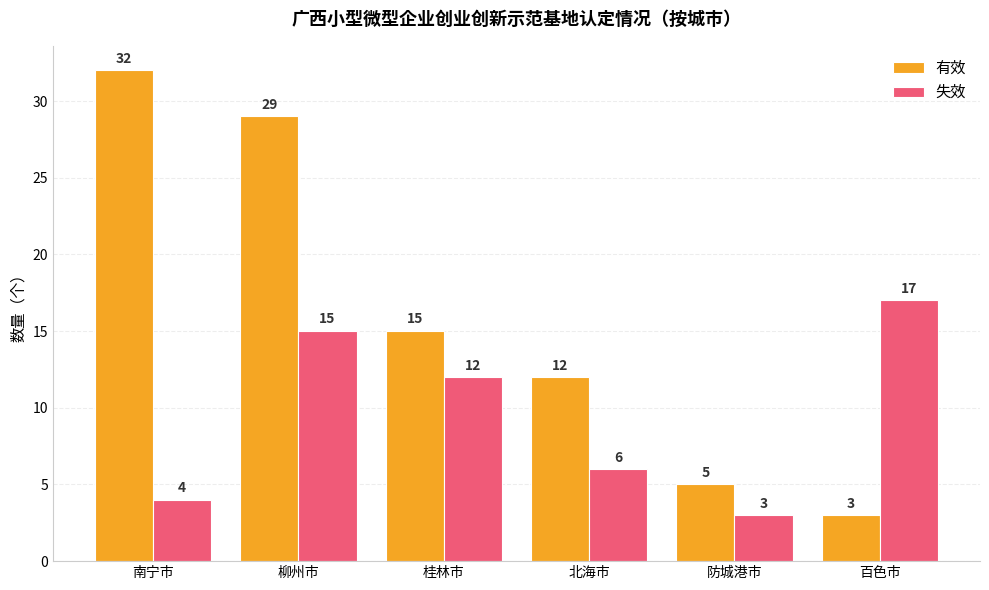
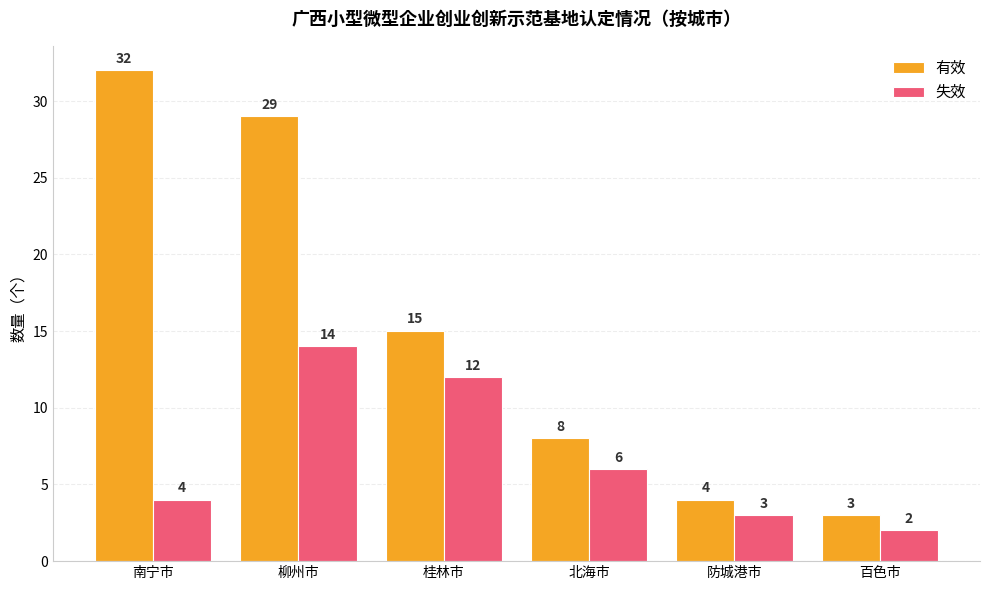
  {
    "有效": {
      "南宁市": 32,
      "柳州市": 29,
      "桂林市": 15,
-     "北海市": 12,
-     "防城港市": 5,
+     "北海市": 8,
+     "防城港市": 4,
      "百色市": 3
    },
    "失效": {
      "南宁市": 4,
-     "柳州市": 15,
+     "柳州市": 14,
      "桂林市": 12,
      "北海市": 6,
      "防城港市": 3,
-     "百色市": 17
+     "百色市": 2
    }
  }
